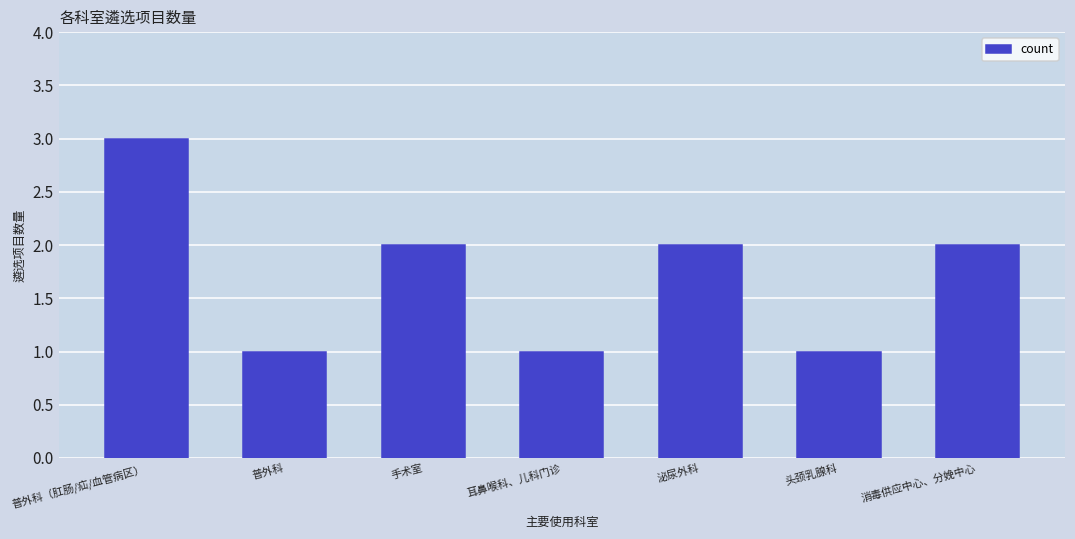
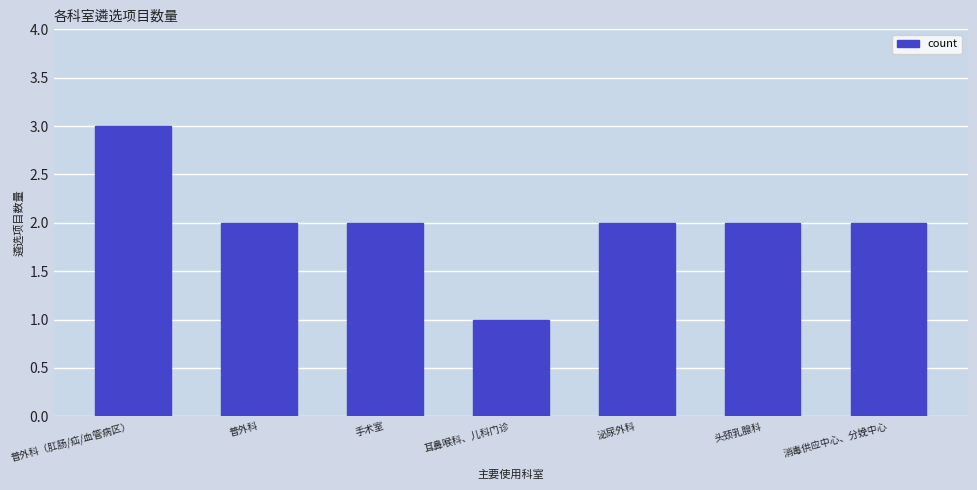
  {
    "普外科（肛肠/疝/血管病区）": 3,
-   "普外科": 1,
+   "普外科": 2,
    "手术室": 2,
    "耳鼻喉科、儿科门诊": 1,
    "泌尿外科": 2,
-   "头颈乳腺科": 1,
+   "头颈乳腺科": 2,
    "消毒供应中心、分娩中心": 2
  }
